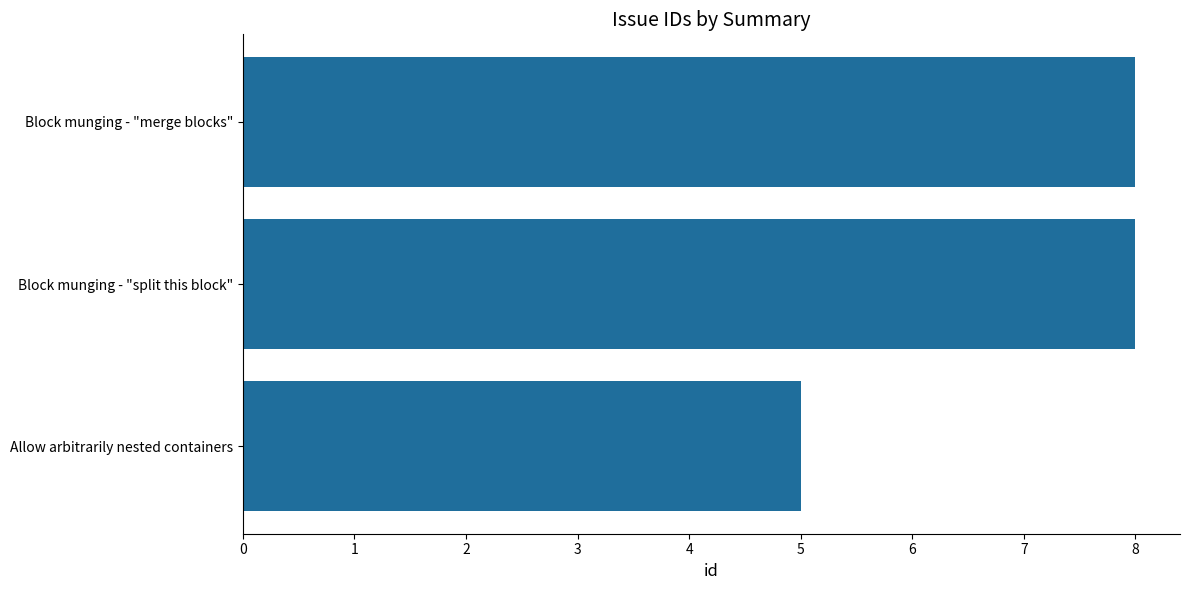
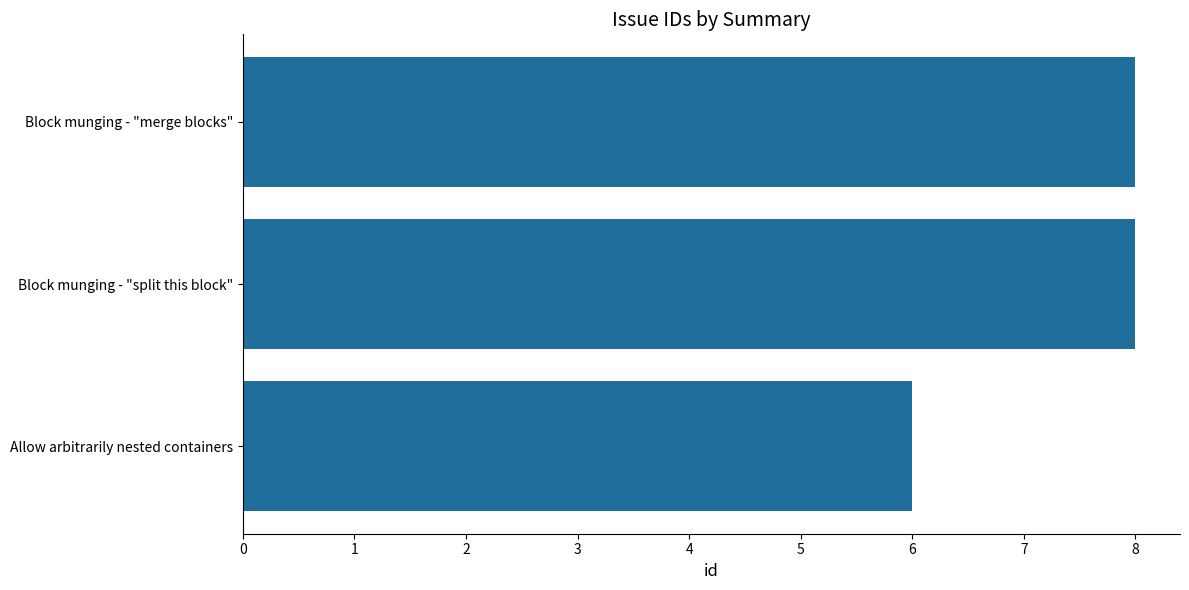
  {
    "Block munging - \"merge blocks\"": 8,
    "Block munging - \"split this block\"": 8,
-   "Allow arbitrarily nested containers": 5
+   "Allow arbitrarily nested containers": 6
  }
